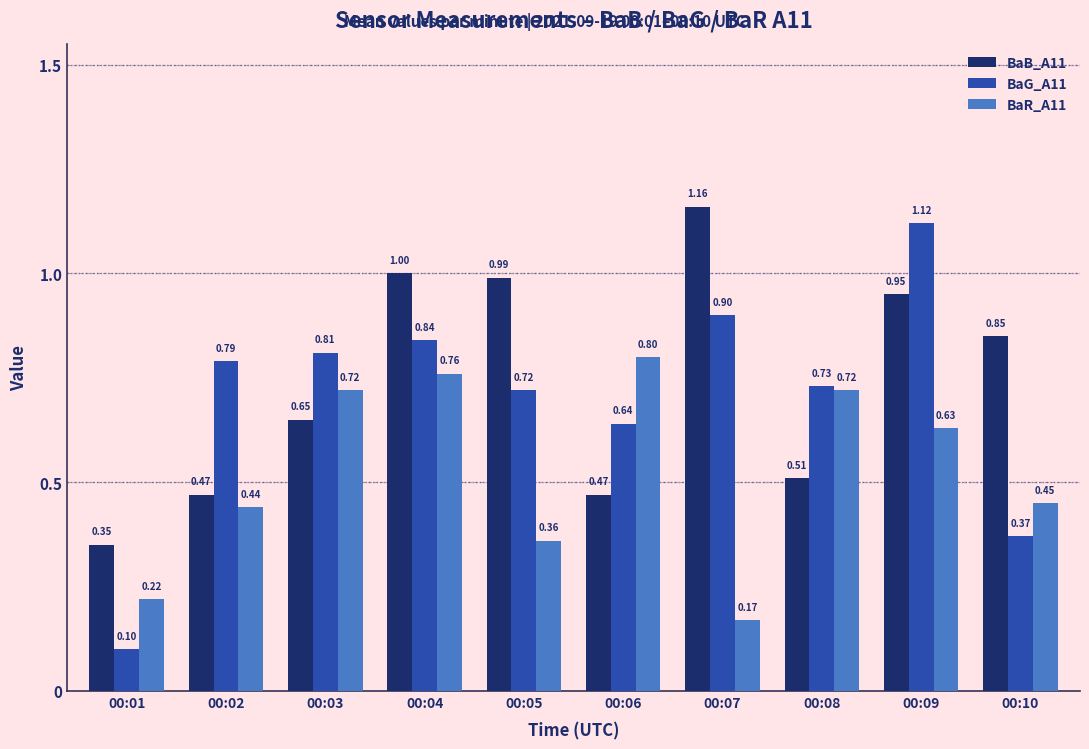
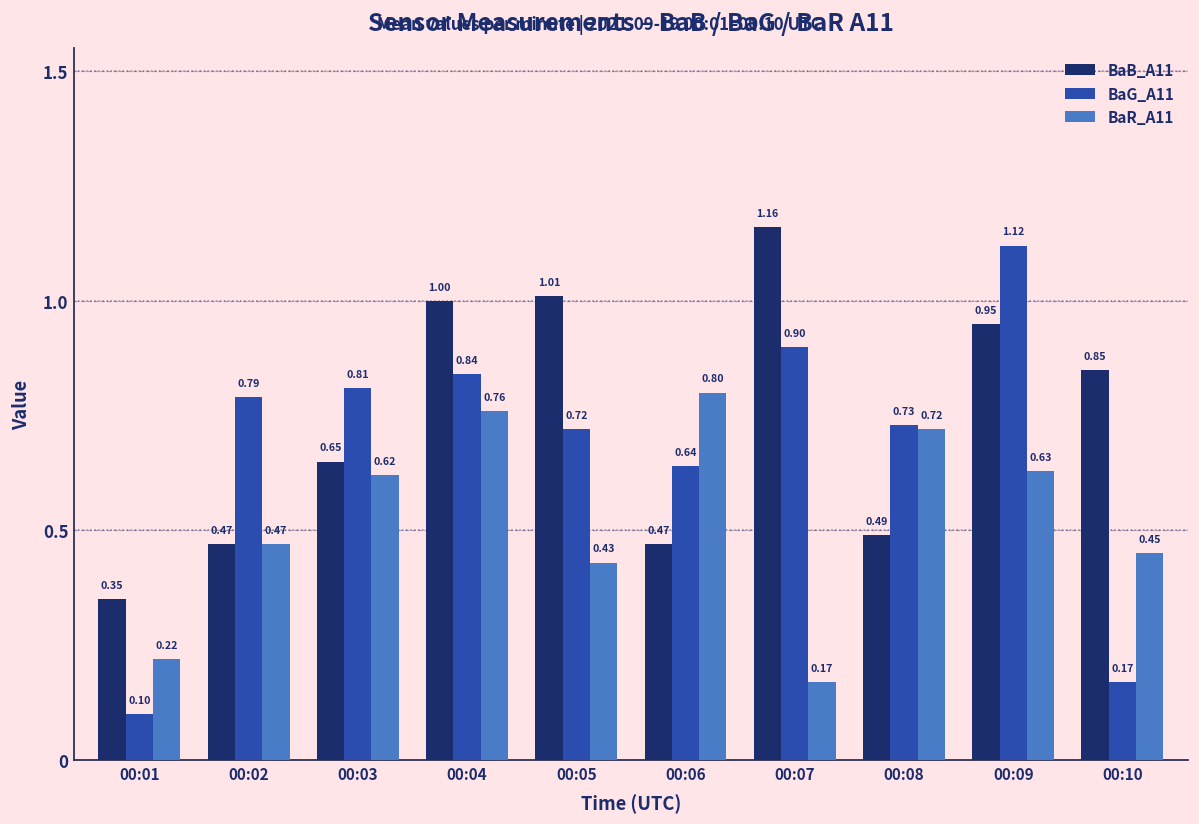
  {
    "BaB_A11": {
      "00:01": 0.35,
      "00:02": 0.47,
      "00:03": 0.65,
      "00:04": 1.00,
-     "00:05": 0.99,
+     "00:05": 1.01,
      "00:06": 0.47,
      "00:07": 1.16,
-     "00:08": 0.51,
+     "00:08": 0.49,
      "00:09": 0.95,
      "00:10": 0.85
    },
    "BaG_A11": {
      "00:01": 0.10,
      "00:02": 0.79,
      "00:03": 0.81,
      "00:04": 0.84,
      "00:05": 0.72,
      "00:06": 0.64,
      "00:07": 0.90,
      "00:08": 0.73,
      "00:09": 1.12,
-     "00:10": 0.37
+     "00:10": 0.17
    },
    "BaR_A11": {
      "00:01": 0.22,
-     "00:02": 0.44,
-     "00:03": 0.72,
+     "00:02": 0.47,
+     "00:03": 0.62,
      "00:04": 0.76,
-     "00:05": 0.36,
+     "00:05": 0.43,
      "00:06": 0.80,
      "00:07": 0.17,
      "00:08": 0.72,
      "00:09": 0.63,
      "00:10": 0.45
    }
  }
